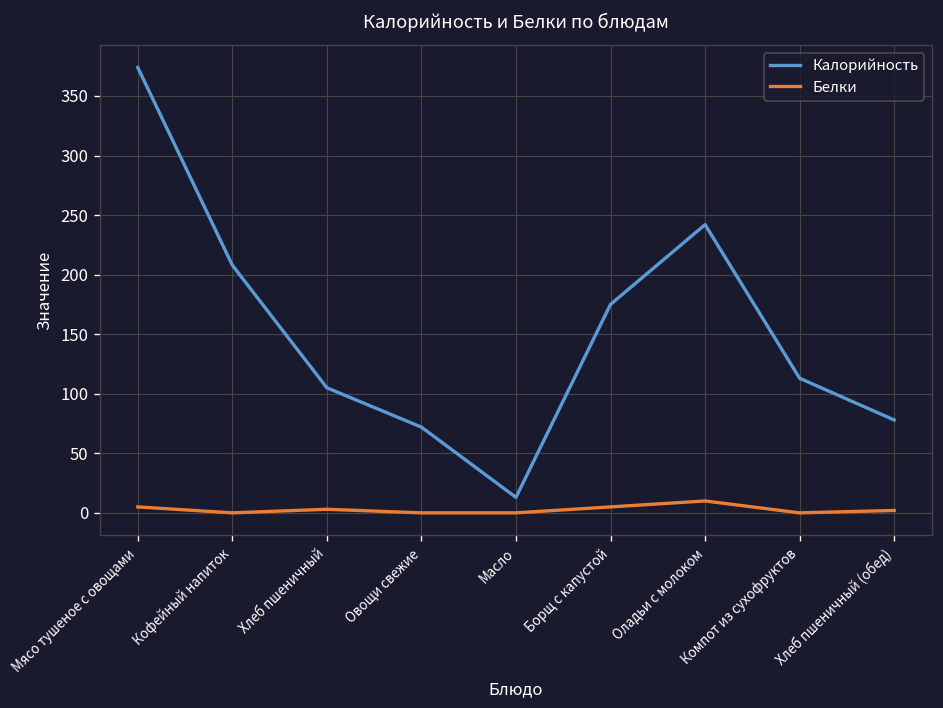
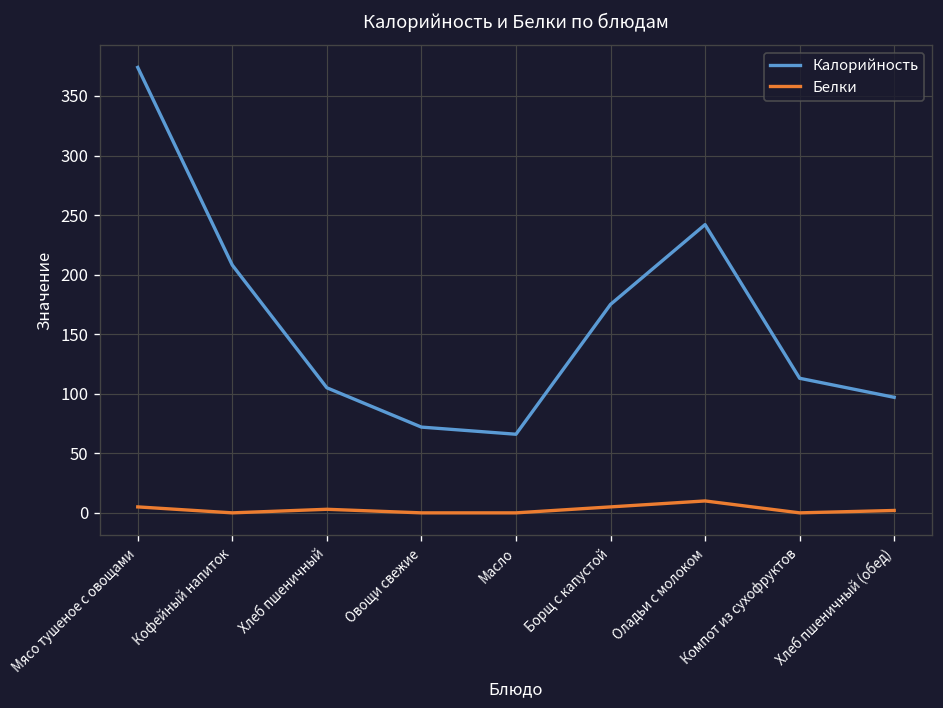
  {
    "Калорийность": {
      "Мясо тушеное с овощами": 370,
      "Кофейный напиток": 210,
      "Хлеб пшеничный": 110,
      "Овощи свежие": 70,
-     "Масло": 10,
+     "Масло": 70,
      "Борщ с капустой": 180,
      "Оладьи с молоком": 240,
      "Компот из сухофруктов": 110,
-     "Хлеб пшеничный (обед)": 80
+     "Хлеб пшеничный (обед)": 100
    },
    "Белки": {
      "Мясо тушеное с овощами": 10,
      "Кофейный напиток": 0,
      "Хлеб пшеничный": 0,
      "Овощи свежие": 0,
      "Масло": 0,
      "Борщ с капустой": 10,
      "Оладьи с молоком": 10,
      "Компот из сухофруктов": 0,
      "Хлеб пшеничный (обед)": 0
    }
  }
